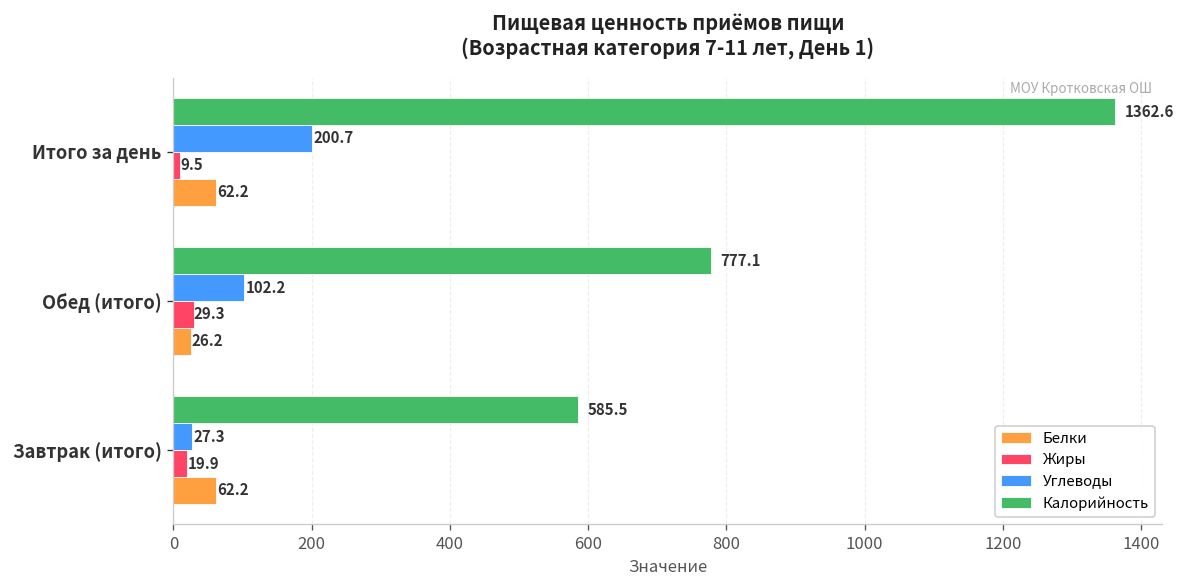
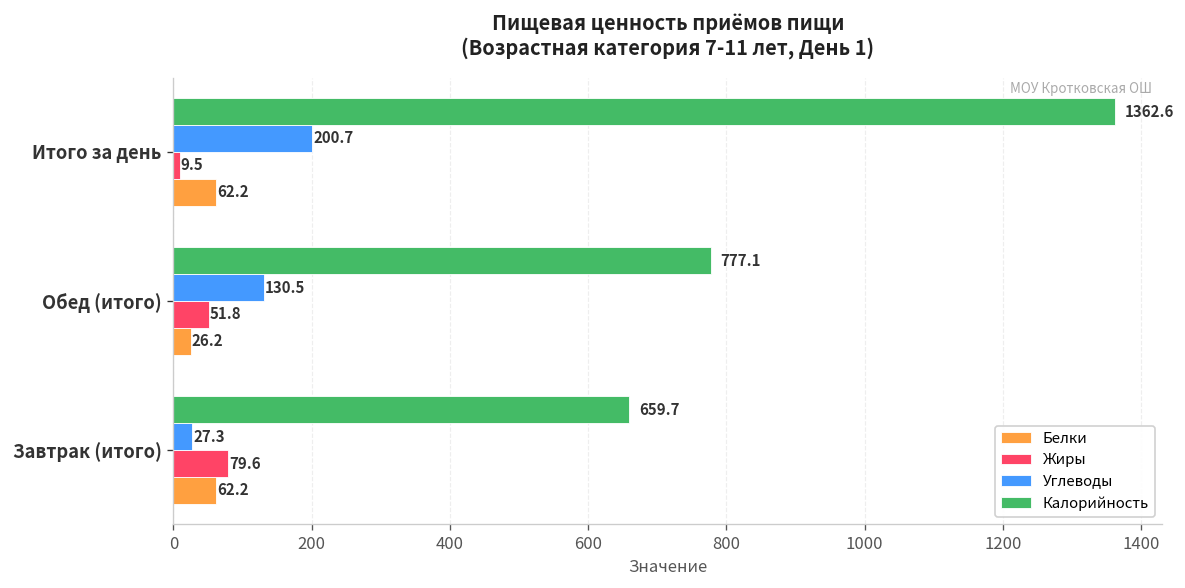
  {
    "Белки": {
      "Итого за день": 62.2,
      "Обед (итого)": 26.2,
      "Завтрак (итого)": 62.2
    },
    "Жиры": {
      "Итого за день": 9.5,
-     "Обед (итого)": 29.3,
-     "Завтрак (итого)": 19.9
+     "Обед (итого)": 51.8,
+     "Завтрак (итого)": 79.6
    },
    "Углеводы": {
      "Итого за день": 200.7,
-     "Обед (итого)": 102.2,
+     "Обед (итого)": 130.5,
      "Завтрак (итого)": 27.3
    },
    "Калорийность": {
      "Итого за день": 1362.6,
      "Обед (итого)": 777.1,
-     "Завтрак (итого)": 585.5
+     "Завтрак (итого)": 659.7
    }
  }
